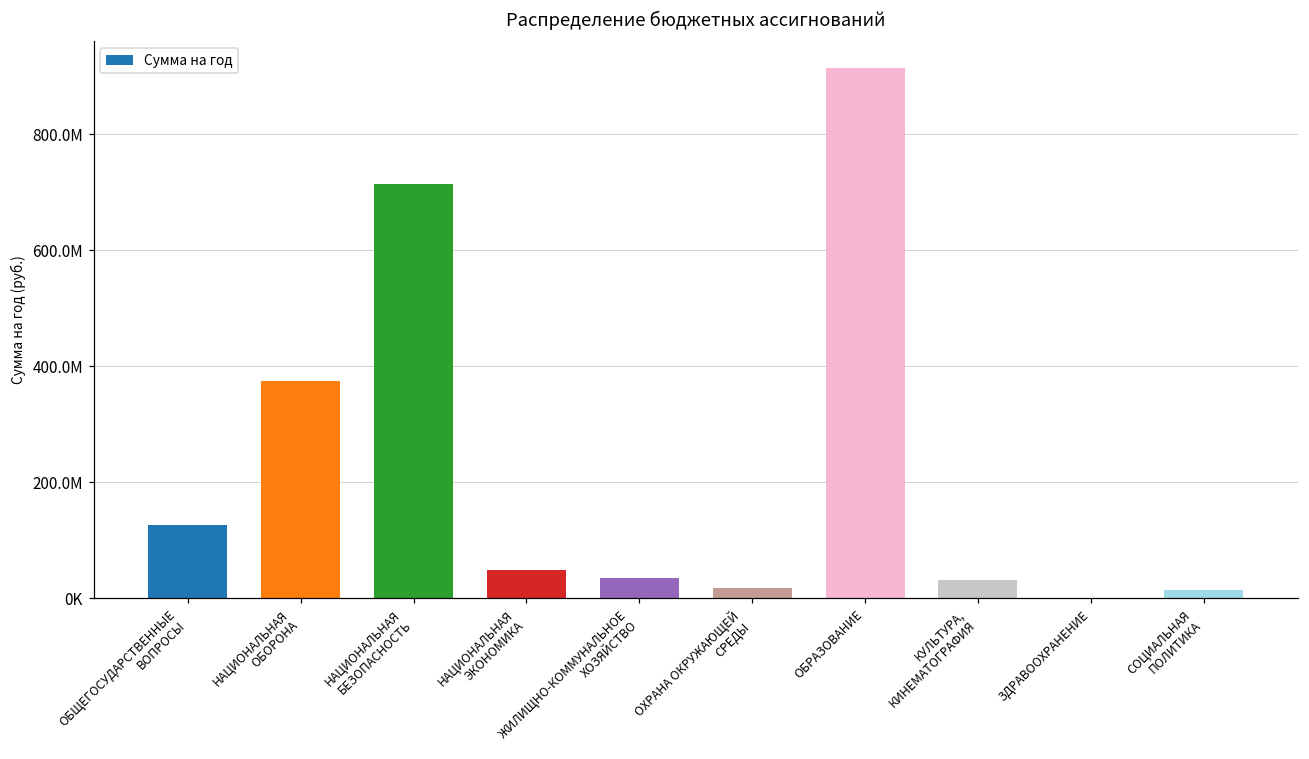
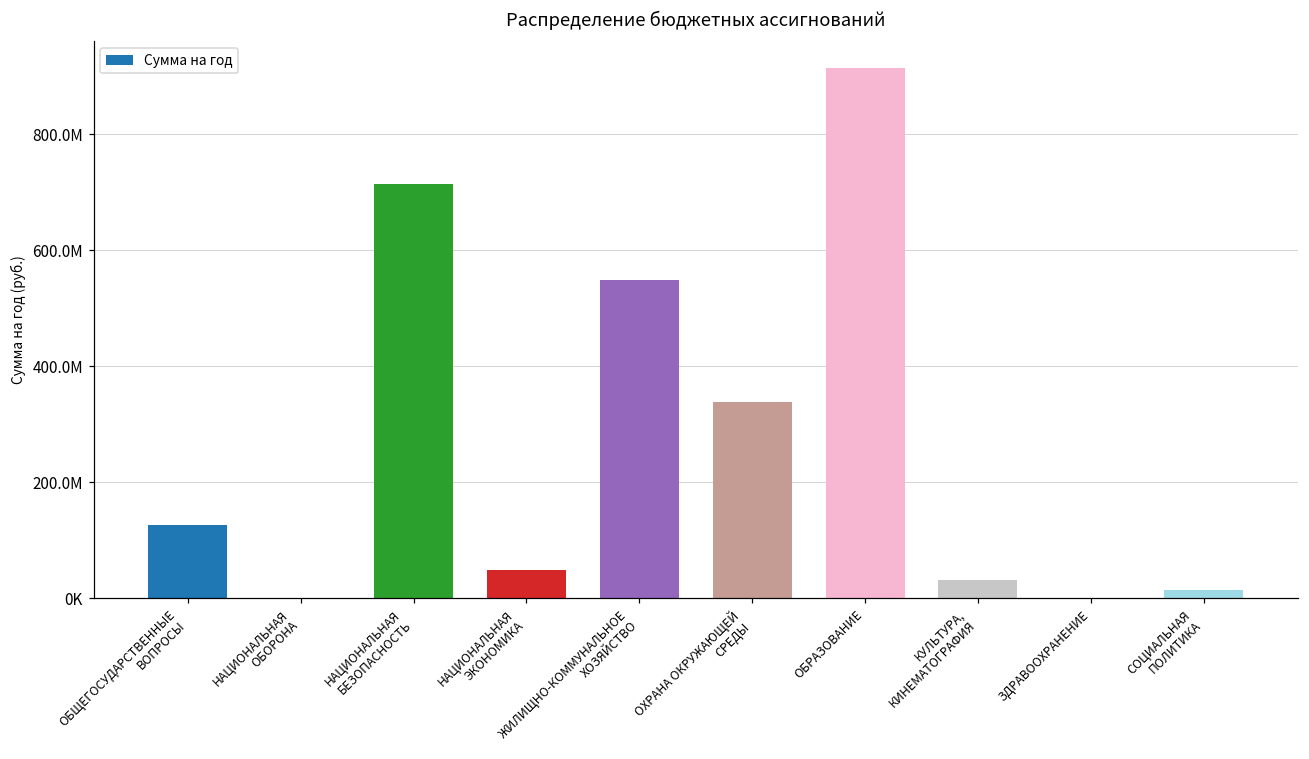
  {
    "ОБЩЕГОСУДАРСТВЕННЫЕ ВОПРОСЫ": 130000000,
-   "НАЦИОНАЛЬНАЯ ОБОРОНА": 370000000,
+   "НАЦИОНАЛЬНАЯ ОБОРОНА": 0,
    "НАЦИОНАЛЬНАЯ БЕЗОПАСНОСТЬ": 710000000,
    "НАЦИОНАЛЬНАЯ ЭКОНОМИКА": 50000000,
-   "ЖИЛИЩНО-КОММУНАЛЬНОЕ ХОЗЯЙСТВО": 30000000,
-   "ОХРАНА ОКРУЖАЮЩЕЙ СРЕДЫ": 20000000,
+   "ЖИЛИЩНО-КОММУНАЛЬНОЕ ХОЗЯЙСТВО": 550000000,
+   "ОХРАНА ОКРУЖАЮЩЕЙ СРЕДЫ": 340000000,
    "ОБРАЗОВАНИЕ": 910000000,
    "КУЛЬТУРА, КИНЕМАТОГРАФИЯ": 30000000,
    "СОЦИАЛЬНАЯ ПОЛИТИКА": 10000000
  }
